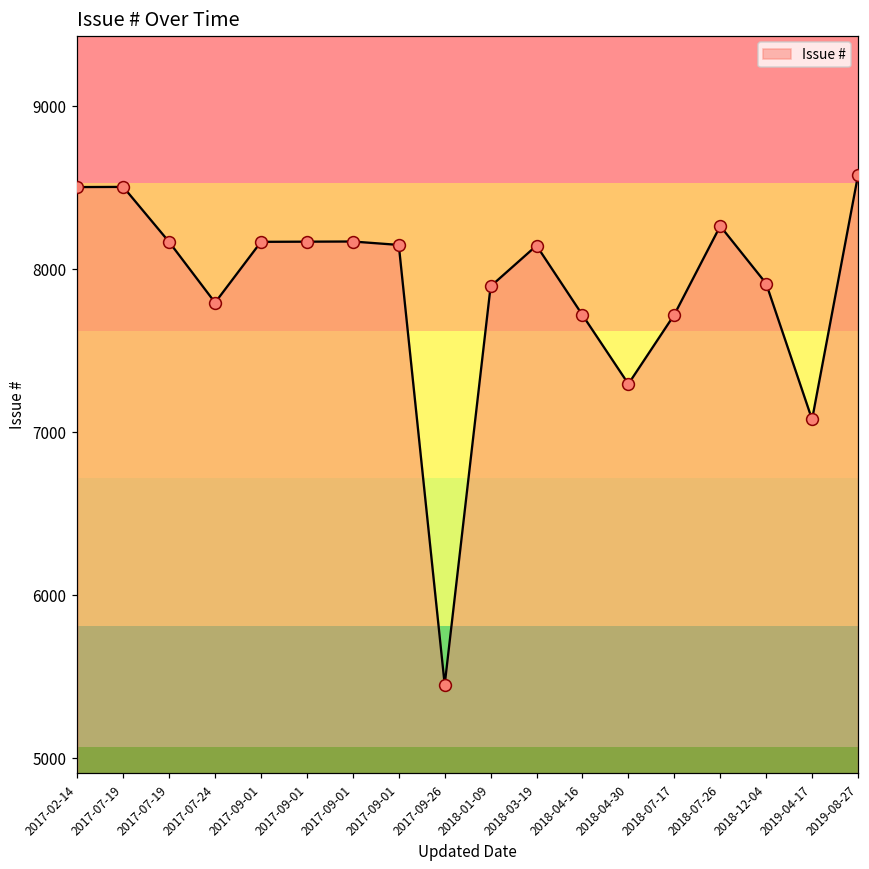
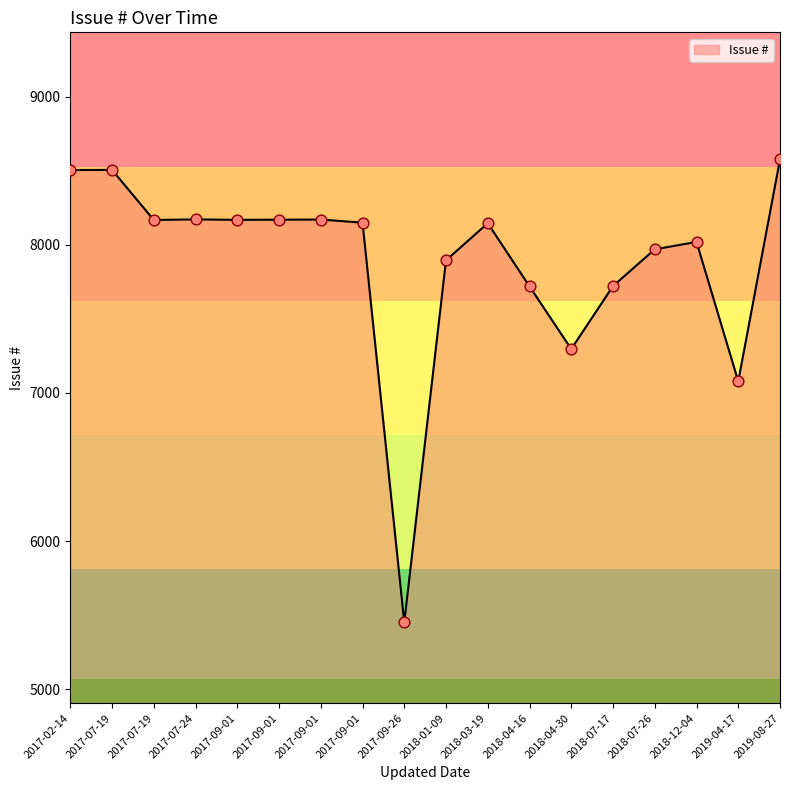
  {
    "2017-02-14": 8500,
-   "2017-07-24": 7800,
+   "2017-07-24": 8170,
    "2017-09-26": 5450,
    "2018-01-09": 7900,
    "2018-03-19": 8150,
    "2018-04-16": 7720,
    "2018-04-30": 7300,
    "2018-07-17": 7720,
-   "2018-07-26": 8270,
-   "2018-12-04": 7910,
+   "2018-07-26": 7970,
+   "2018-12-04": 8020,
    "2019-04-17": 7080,
    "2019-08-27": 8580
  }
